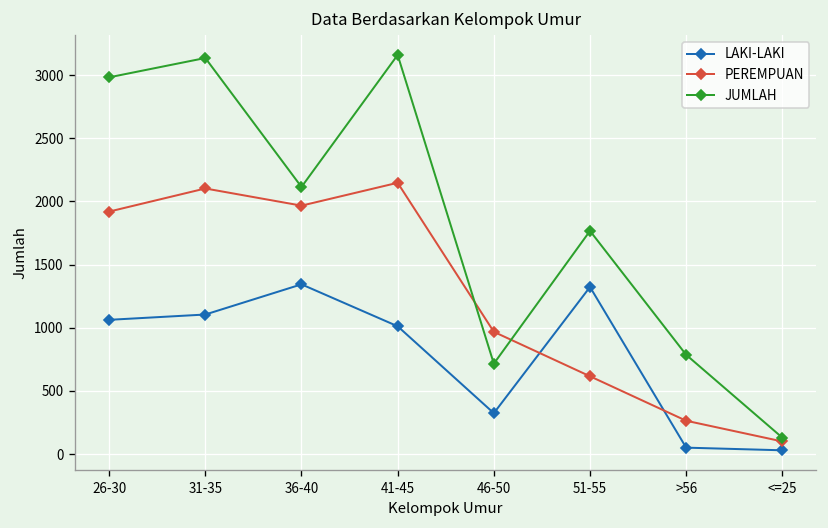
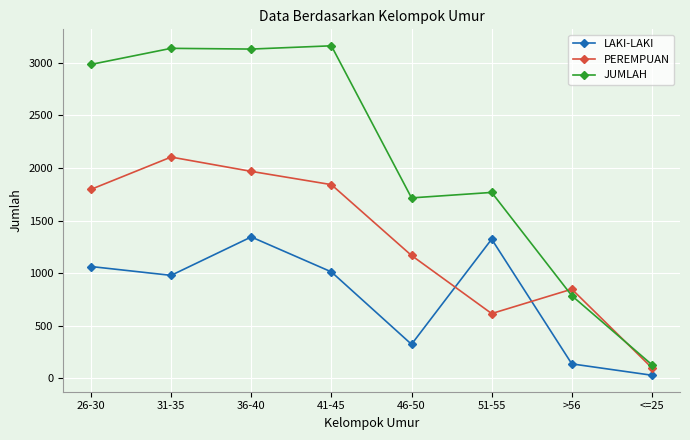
  {
    "LAKI-LAKI": {
      "26-30": 1060,
-     "31-35": 1110,
+     "31-35": 980,
      "36-40": 1340,
      "41-45": 1010,
      "46-50": 320,
      "51-55": 1320,
-     ">56": 50,
+     ">56": 140,
      "<=25": 30
    },
    "PEREMPUAN": {
-     "26-30": 1920,
+     "26-30": 1800,
      "31-35": 2100,
      "36-40": 1970,
-     "41-45": 2150,
-     "46-50": 970,
+     "41-45": 1840,
+     "46-50": 1170,
      "51-55": 620,
-     ">56": 260,
+     ">56": 850,
      "<=25": 100
    },
    "JUMLAH": {
      "26-30": 2980,
      "31-35": 3140,
-     "36-40": 2120,
+     "36-40": 3130,
      "41-45": 3160,
-     "46-50": 720,
+     "46-50": 1720,
      "51-55": 1770,
      ">56": 790,
      "<=25": 130
    }
  }
